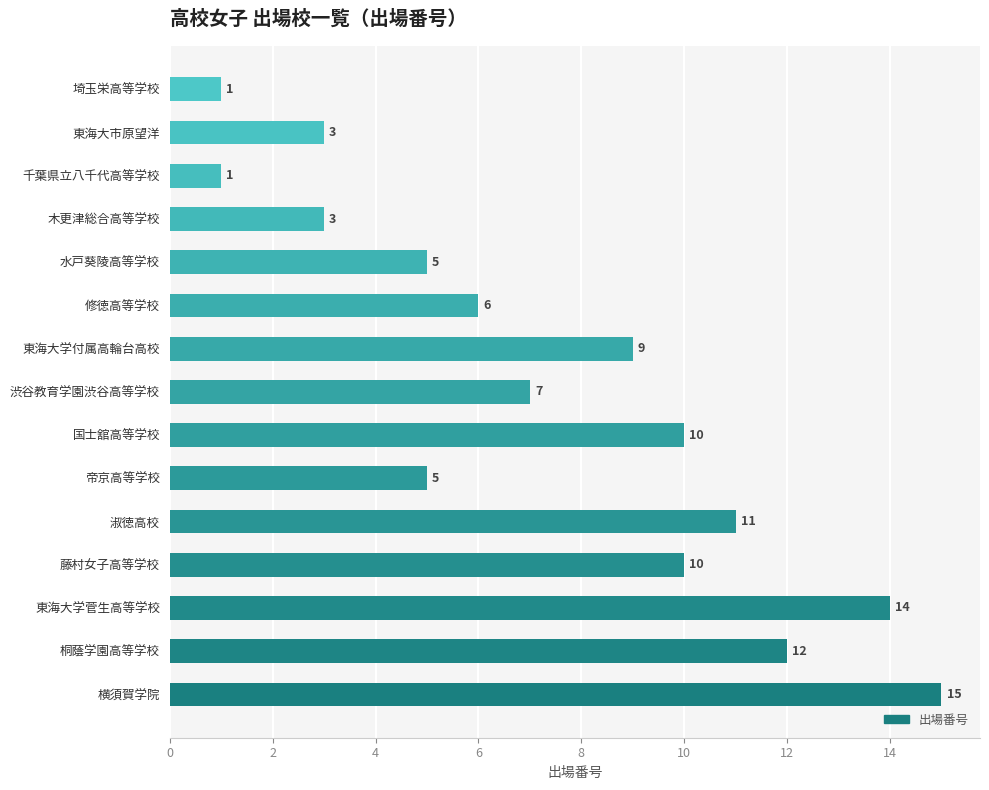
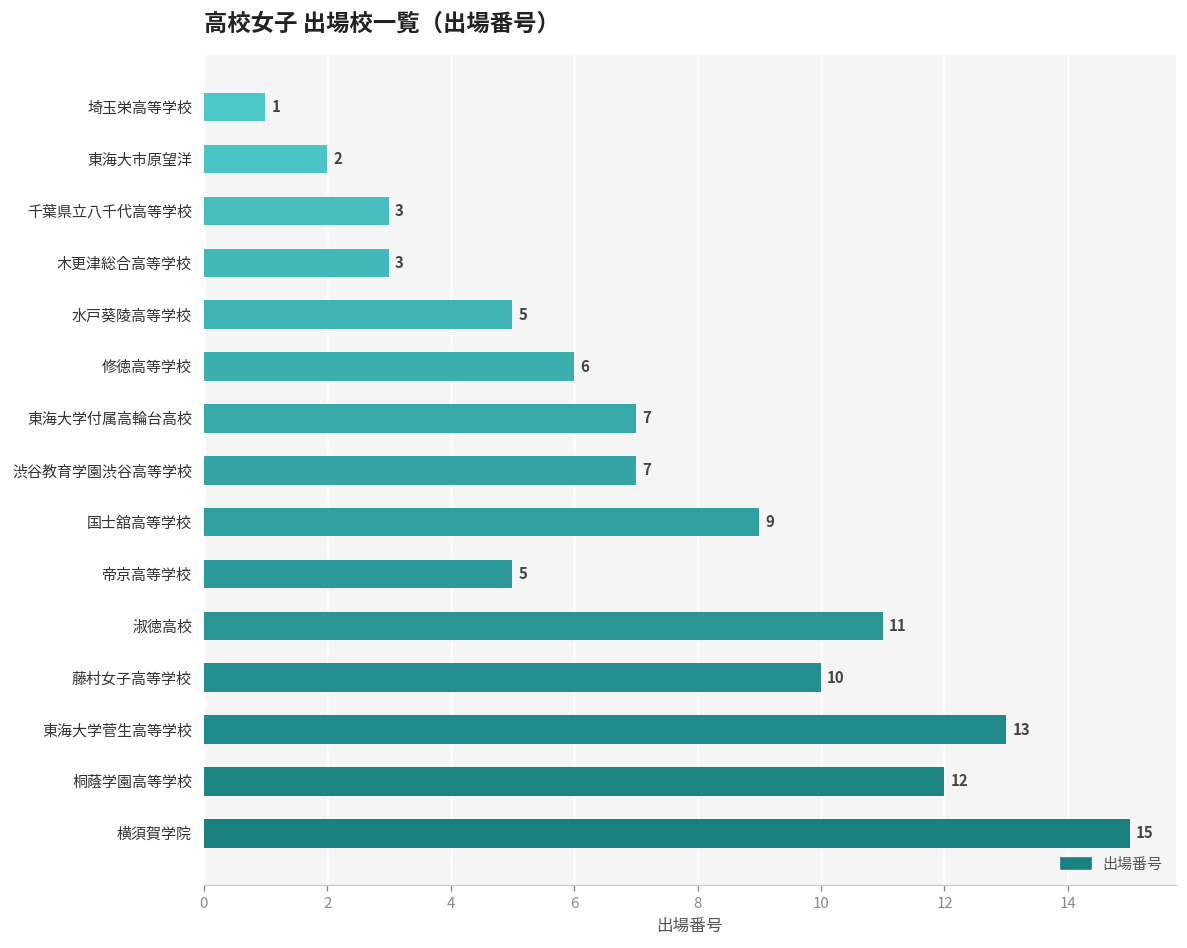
  {
    "埼玉栄高等学校": 1,
-   "東海大市原望洋": 3,
-   "千葉県立八千代高等学校": 1,
+   "東海大市原望洋": 2,
+   "千葉県立八千代高等学校": 3,
    "木更津総合高等学校": 3,
    "水戸葵陵高等学校": 5,
    "修徳高等学校": 6,
-   "東海大学付属高輪台高校": 9,
+   "東海大学付属高輪台高校": 7,
    "渋谷教育学園渋谷高等学校": 7,
-   "国士舘高等学校": 10,
+   "国士舘高等学校": 9,
    "帝京高等学校": 5,
    "淑徳高校": 11,
    "藤村女子高等学校": 10,
-   "東海大学菅生高等学校": 14,
+   "東海大学菅生高等学校": 13,
    "桐蔭学園高等学校": 12,
    "横須賀学院": 15
  }
